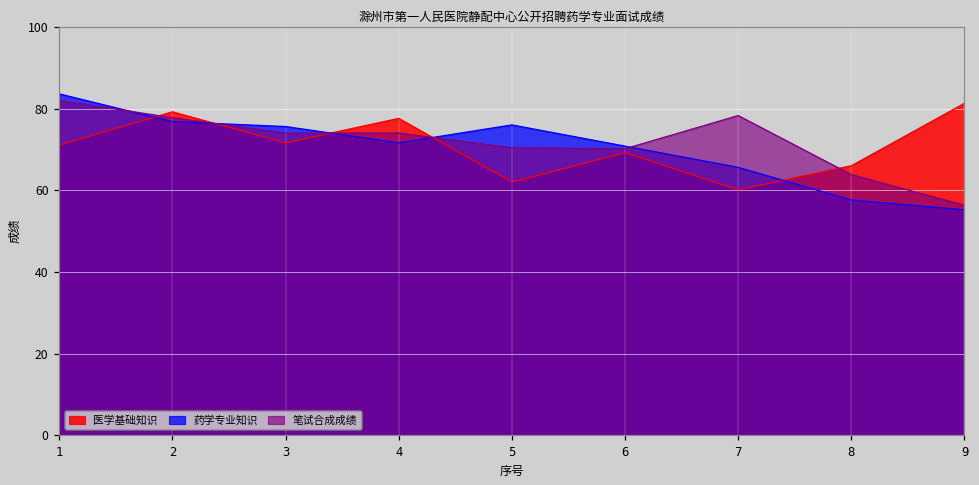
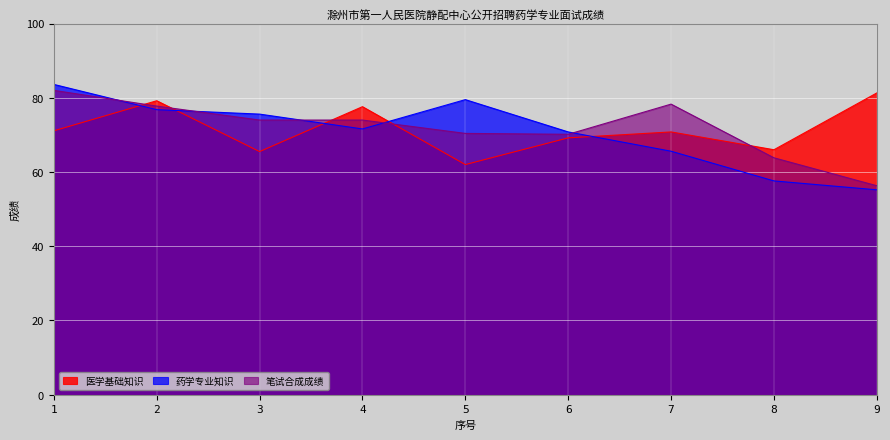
  {
    "医学基础知识": {
      "1": 71,
      "2": 79,
-     "3": 72,
+     "3": 66,
      "4": 78,
      "5": 62,
      "6": 69,
-     "7": 60,
+     "7": 71,
      "8": 66,
      "9": 81
    },
    "药学专业知识": {
      "1": 84,
      "2": 77,
      "3": 76,
      "4": 72,
-     "5": 76,
+     "5": 80,
      "7": 66,
      "8": 58,
      "9": 55
    },
    "笔试合成成绩": {
      "1": 82,
      "2": 78,
      "3": 74,
      "4": 74,
      "5": 70,
      "7": 78,
      "8": 64,
      "9": 56
    }
  }
